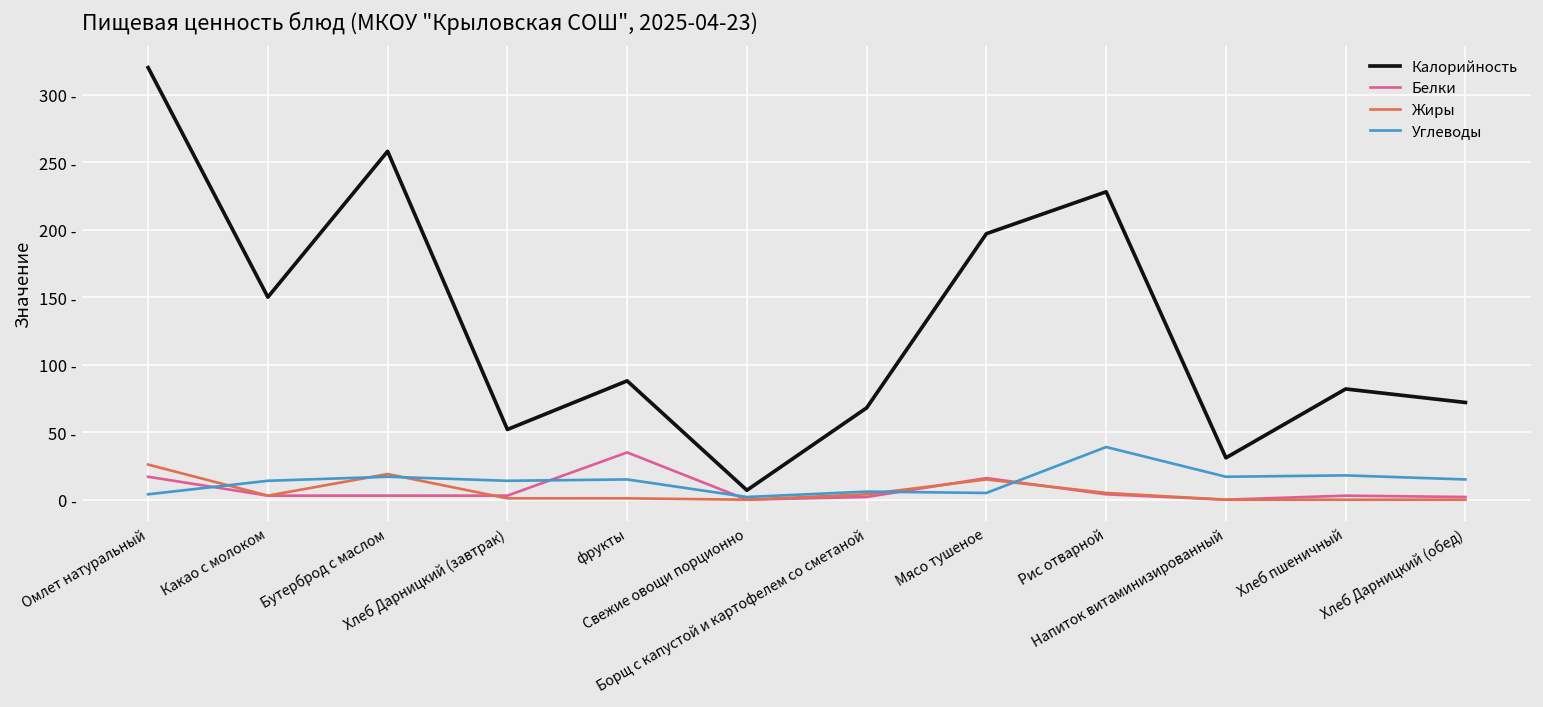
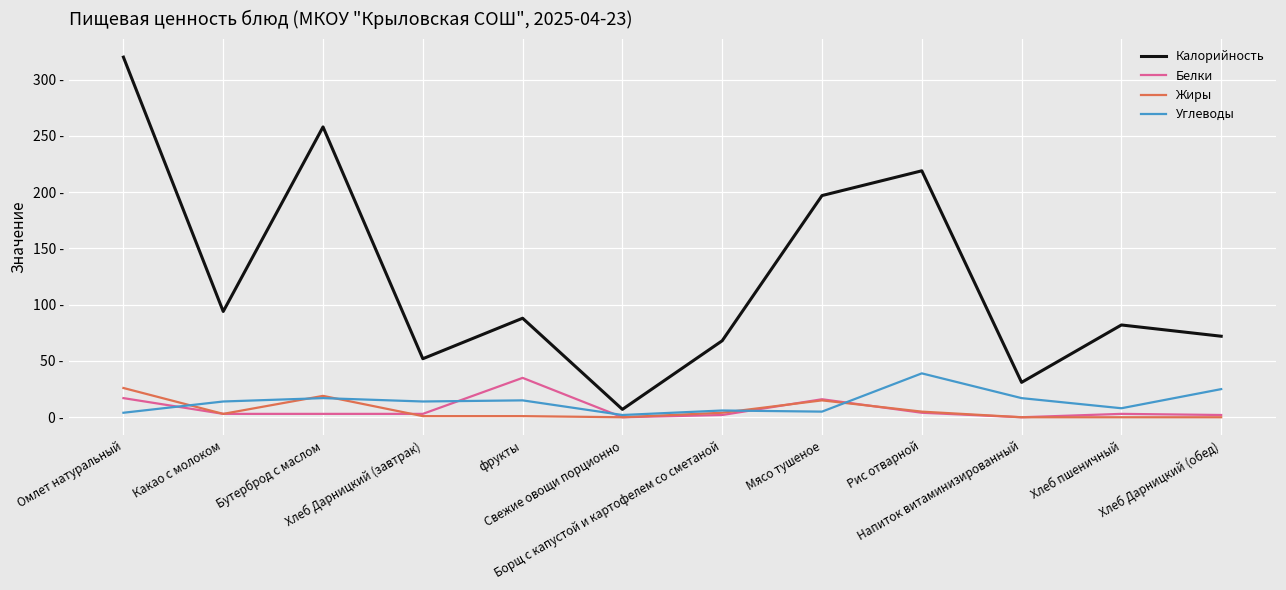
  {
    "Калорийность": {
      "Омлет натуральный": "320 -",
-     "Какао с молоком": "150 -",
+     "Какао с молоком": "94 -",
      "Бутерброд с маслом": "258 -",
      "Хлеб Дарницкий (завтрак)": "52 -",
      "фрукты": "88 -",
      "Свежие овощи порционно": "7 -",
      "Борщ с капустой и картофелем со сметаной": "68 -",
      "Мясо тушеное": "197 -",
-     "Рис отварной": "228 -",
+     "Рис отварной": "219 -",
      "Напиток витаминизированный": "31 -",
      "Хлеб пшеничный": "82 -",
      "Хлеб Дарницкий (обед)": "72 -"
    },
    "Белки": {
      "Омлет натуральный": "17 -",
      "Бутерброд с маслом": "3 -",
      "фрукты": "35 -",
      "Хлеб пшеничный": "3 -"
    },
    "Жиры": {
      "Омлет натуральный": "26 -",
      "фрукты": "1 -",
      "Хлеб пшеничный": "0 -"
    },
    "Углеводы": {
      "Омлет натуральный": "4 -",
      "Какао с молоком": "14 -",
      "Хлеб Дарницкий (завтрак)": "14 -",
      "фрукты": "15 -",
      "Мясо тушеное": "5 -",
      "Рис отварной": "39 -",
      "Напиток витаминизированный": "17 -",
-     "Хлеб пшеничный": "18 -",
-     "Хлеб Дарницкий (обед)": "15 -"
+     "Хлеб пшеничный": "8 -",
+     "Хлеб Дарницкий (обед)": "25 -"
    }
  }
